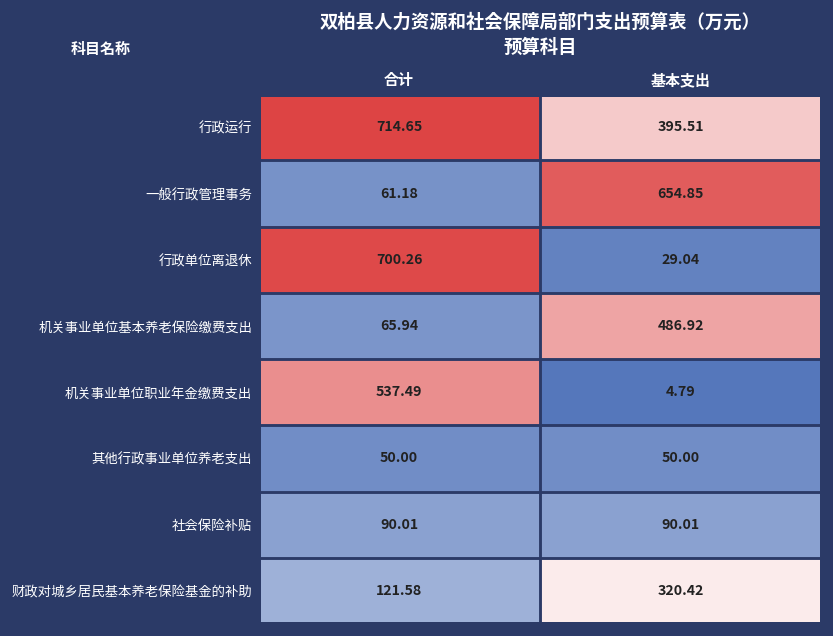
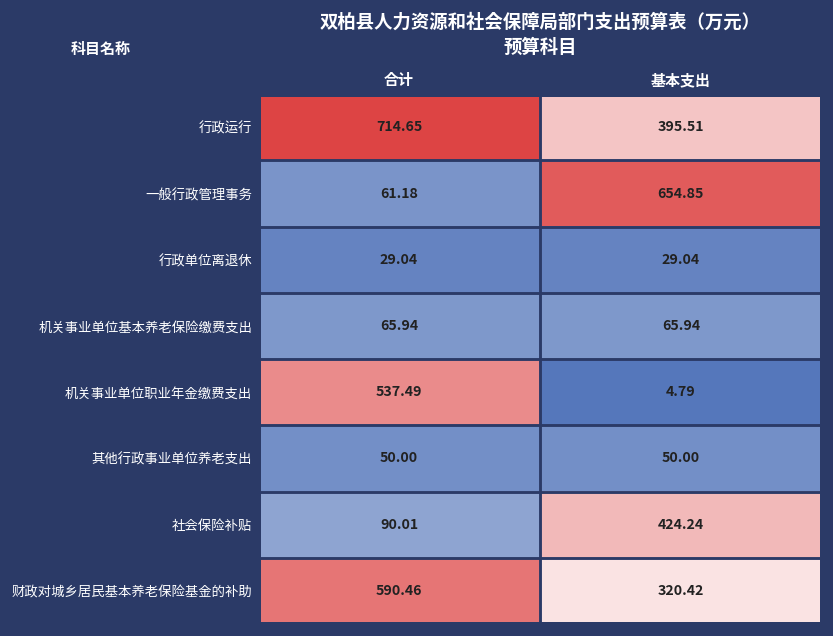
  {
    "行政运行": {
      "合计": 714.65,
      "基本支出": 395.51
    },
    "一般行政管理事务": {
      "合计": 61.18,
      "基本支出": 654.85
    },
    "行政单位离退休": {
-     "合计": 700.26,
+     "合计": 29.04,
      "基本支出": 29.04
    },
    "机关事业单位基本养老保险缴费支出": {
      "合计": 65.94,
-     "基本支出": 486.92
+     "基本支出": 65.94
    },
    "机关事业单位职业年金缴费支出": {
      "合计": 537.49,
      "基本支出": 4.79
    },
    "其他行政事业单位养老支出": {
      "合计": 50.00,
      "基本支出": 50.00
    },
    "社会保险补贴": {
      "合计": 90.01,
-     "基本支出": 90.01
+     "基本支出": 424.24
    },
    "财政对城乡居民基本养老保险基金的补助": {
-     "合计": 121.58,
+     "合计": 590.46,
      "基本支出": 320.42
    }
  }
